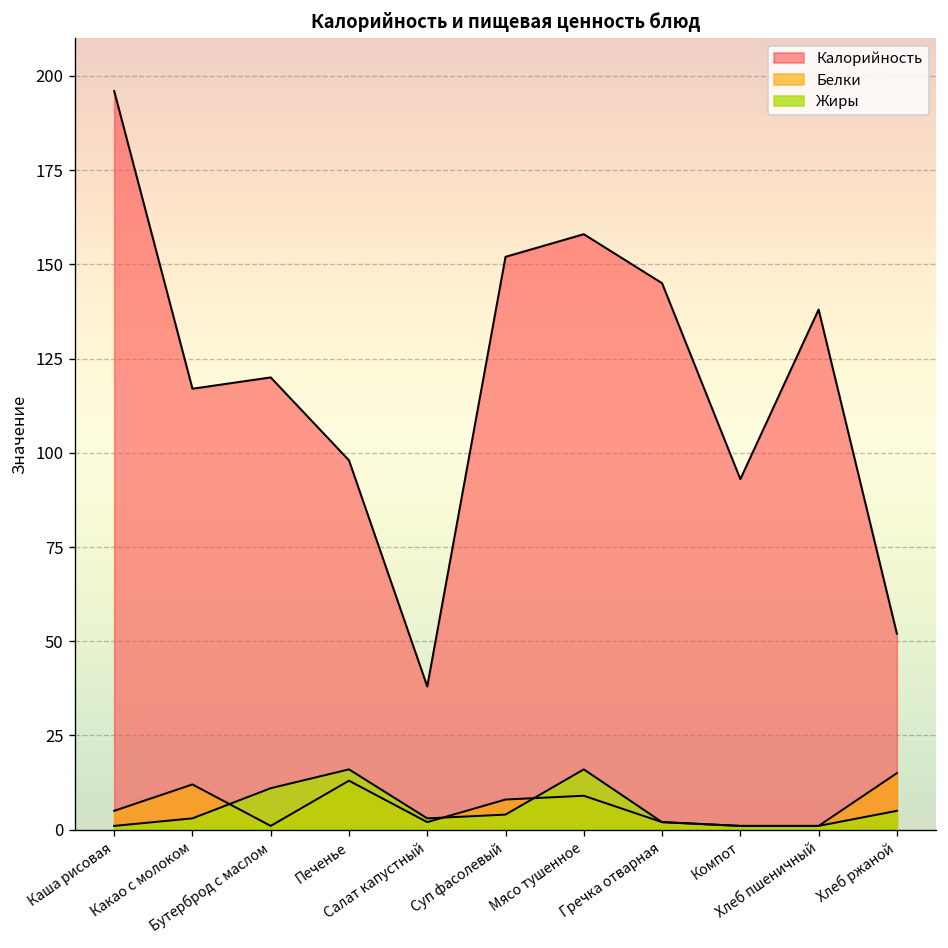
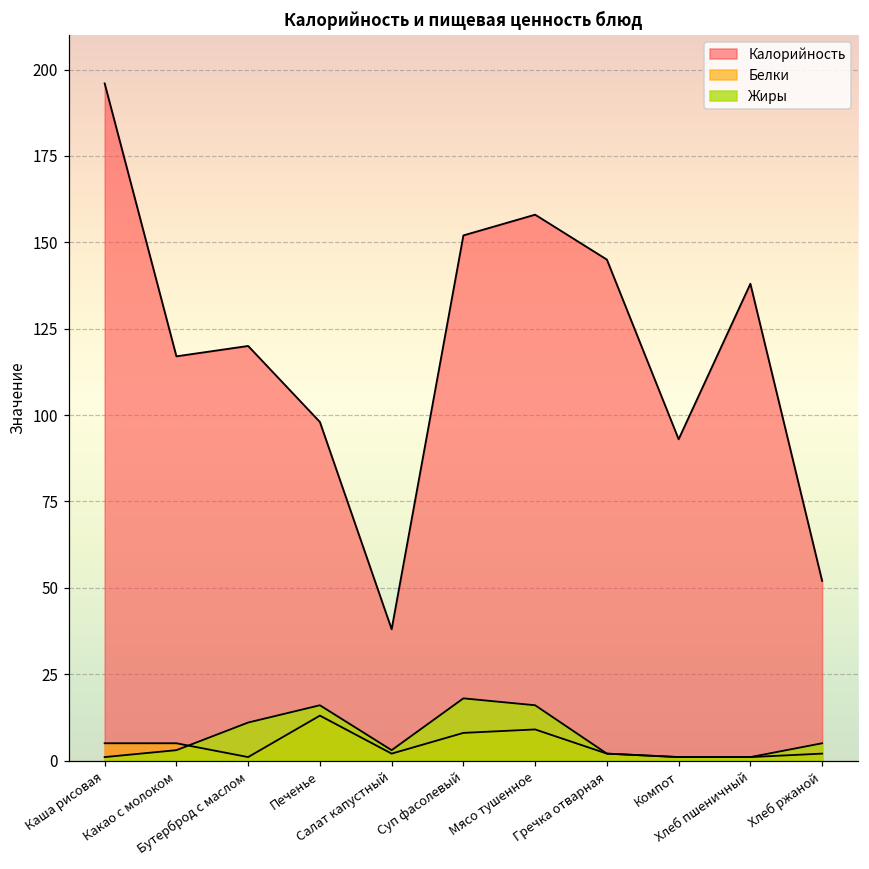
  {
    "Калорийность": {
      "Каша рисовая": 196,
      "Какао с молоком": 117,
      "Бутерброд с маслом": 120,
      "Печенье": 98,
      "Салат капустный": 38,
      "Суп фасолевый": 152,
      "Мясо тушенное": 158,
      "Гречка отварная": 145,
      "Компот": 93,
      "Хлеб пшеничный": 138,
      "Хлеб ржаной": 52
    },
    "Белки": {
      "Каша рисовая": 5,
-     "Какао с молоком": 12,
+     "Какао с молоком": 5,
      "Бутерброд с маслом": 1,
      "Печенье": 13,
      "Салат капустный": 2,
      "Суп фасолевый": 8,
      "Мясо тушенное": 9,
-     "Хлеб ржаной": 15
+     "Хлеб ржаной": 2
    },
    "Жиры": {
      "Каша рисовая": 1,
      "Какао с молоком": 3,
      "Бутерброд с маслом": 11,
      "Печенье": 16,
      "Салат капустный": 3,
-     "Суп фасолевый": 4,
+     "Суп фасолевый": 18,
      "Мясо тушенное": 16,
      "Хлеб ржаной": 5
    }
  }
